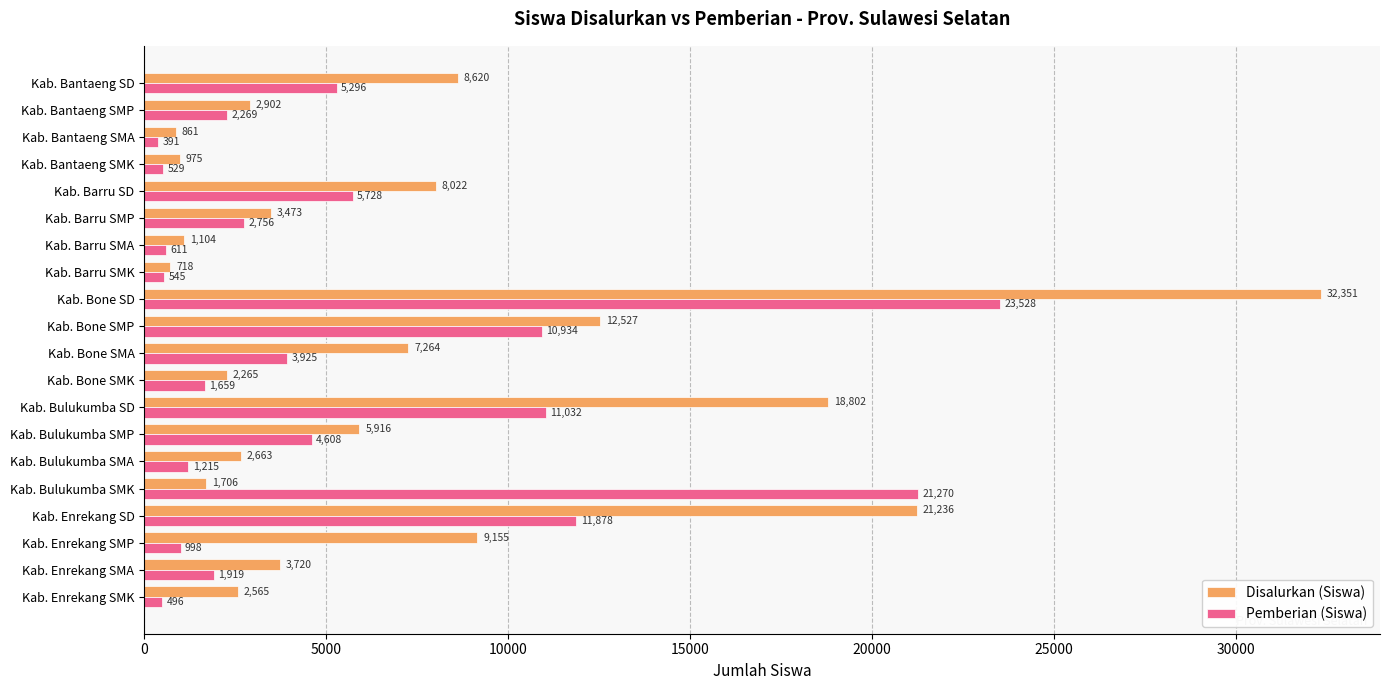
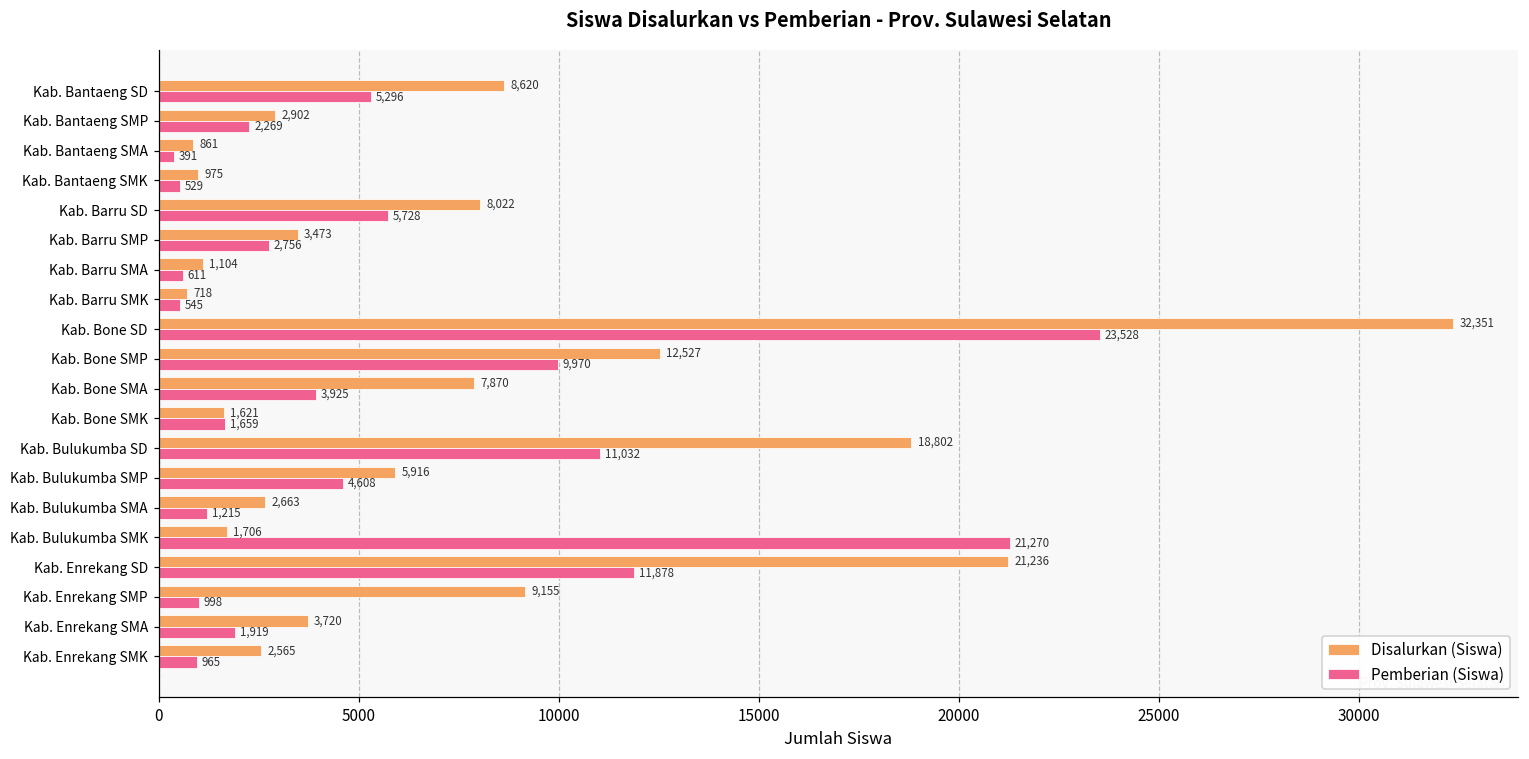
  {
    "Disalurkan (Siswa)": {
      "Kab. Bantaeng SD": "8,620",
      "Kab. Bantaeng SMP": "2,902",
      "Kab. Bantaeng SMA": "861",
      "Kab. Bantaeng SMK": "975",
      "Kab. Barru SD": "8,022",
      "Kab. Barru SMP": "3,473",
      "Kab. Barru SMA": "1,104",
      "Kab. Barru SMK": "718",
      "Kab. Bone SD": "32,351",
      "Kab. Bone SMP": "12,527",
-     "Kab. Bone SMA": "7,264",
-     "Kab. Bone SMK": "2,265",
+     "Kab. Bone SMA": "7,870",
+     "Kab. Bone SMK": "1,621",
      "Kab. Bulukumba SD": "18,802",
      "Kab. Bulukumba SMP": "5,916",
      "Kab. Bulukumba SMA": "2,663",
      "Kab. Bulukumba SMK": "1,706",
      "Kab. Enrekang SD": "21,236",
      "Kab. Enrekang SMP": "9,155",
      "Kab. Enrekang SMA": "3,720",
      "Kab. Enrekang SMK": "2,565"
    },
    "Pemberian (Siswa)": {
      "Kab. Bantaeng SD": "5,296",
      "Kab. Bantaeng SMP": "2,269",
      "Kab. Bantaeng SMA": "391",
      "Kab. Bantaeng SMK": "529",
      "Kab. Barru SD": "5,728",
      "Kab. Barru SMP": "2,756",
      "Kab. Barru SMA": "611",
      "Kab. Barru SMK": "545",
      "Kab. Bone SD": "23,528",
-     "Kab. Bone SMP": "10,934",
+     "Kab. Bone SMP": "9,970",
      "Kab. Bone SMA": "3,925",
      "Kab. Bone SMK": "1,659",
      "Kab. Bulukumba SD": "11,032",
      "Kab. Bulukumba SMP": "4,608",
      "Kab. Bulukumba SMA": "1,215",
      "Kab. Bulukumba SMK": "21,270",
      "Kab. Enrekang SD": "11,878",
      "Kab. Enrekang SMP": "998",
      "Kab. Enrekang SMA": "1,919",
-     "Kab. Enrekang SMK": "496"
+     "Kab. Enrekang SMK": "965"
    }
  }
